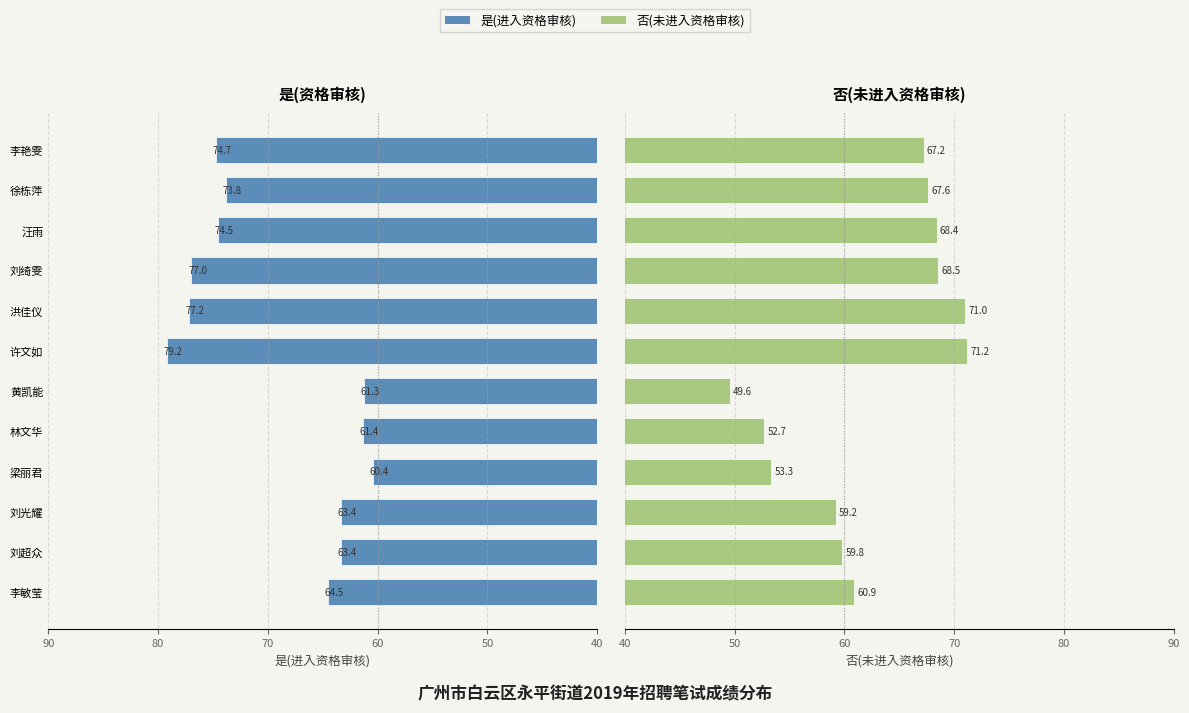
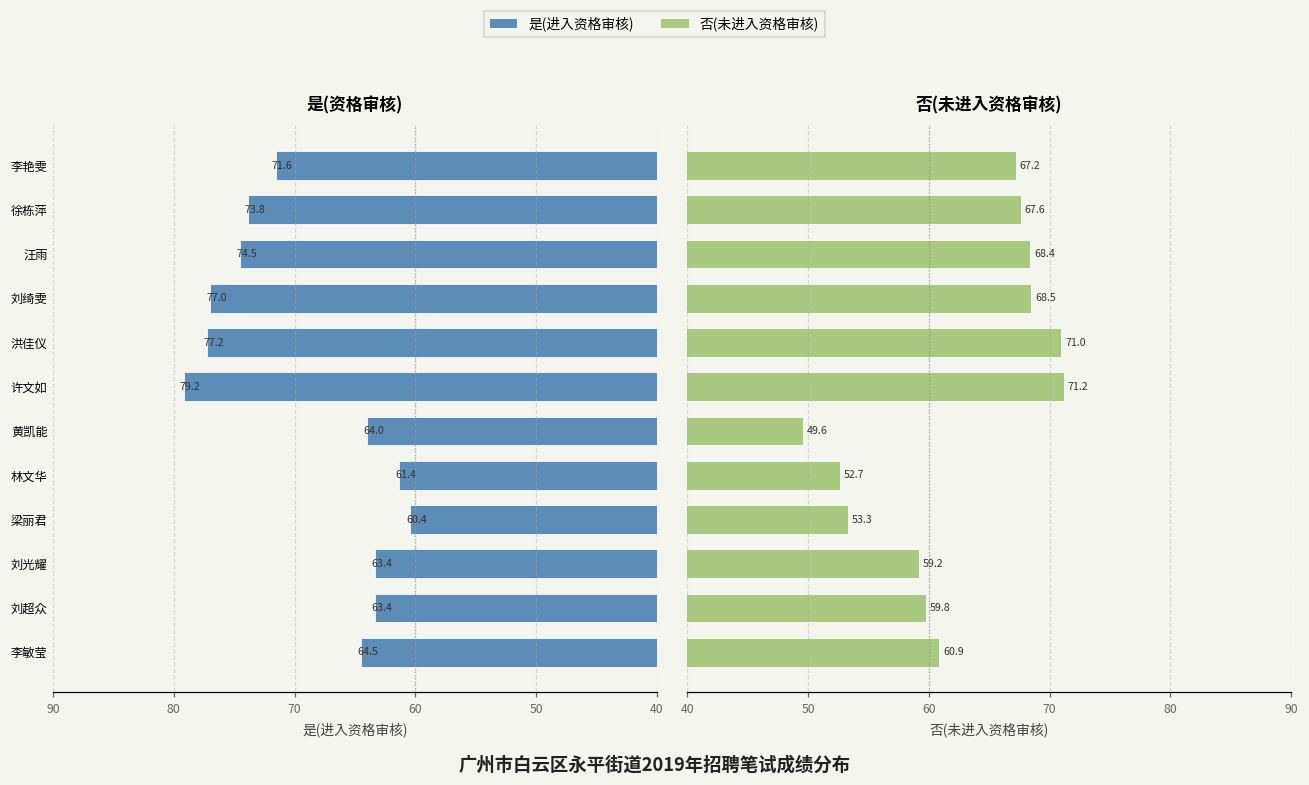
  {
    "是(资格审核)": {
-     "李艳雯": 74.7,
+     "李艳雯": 71.6,
      "徐栋萍": 73.8,
      "汪雨": 74.5,
      "刘绮雯": 77.0,
      "洪佳仪": 77.2,
      "许文如": 79.2,
-     "黄凯能": 61.3,
+     "黄凯能": 64.0,
      "林文华": 61.4,
      "梁丽君": 60.4,
      "刘光耀": 63.4,
      "刘超众": 63.4,
      "李敏莹": 64.5
    }
  }
